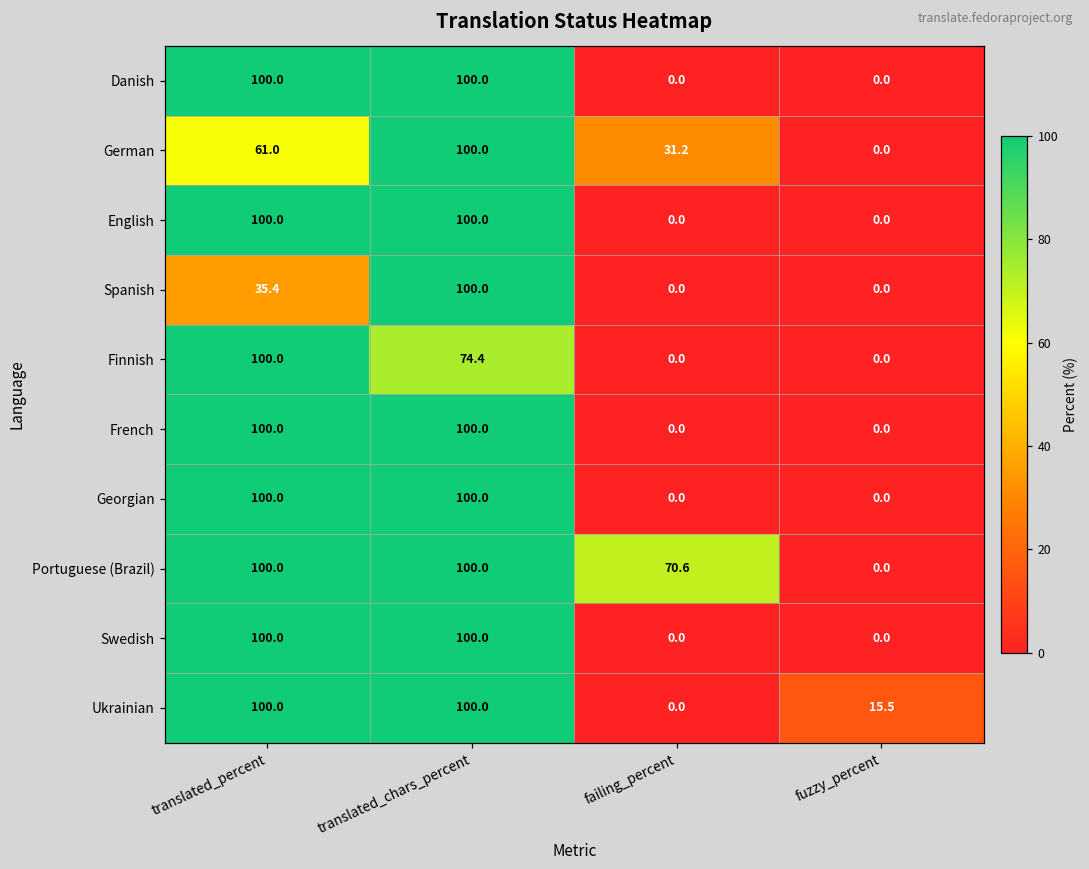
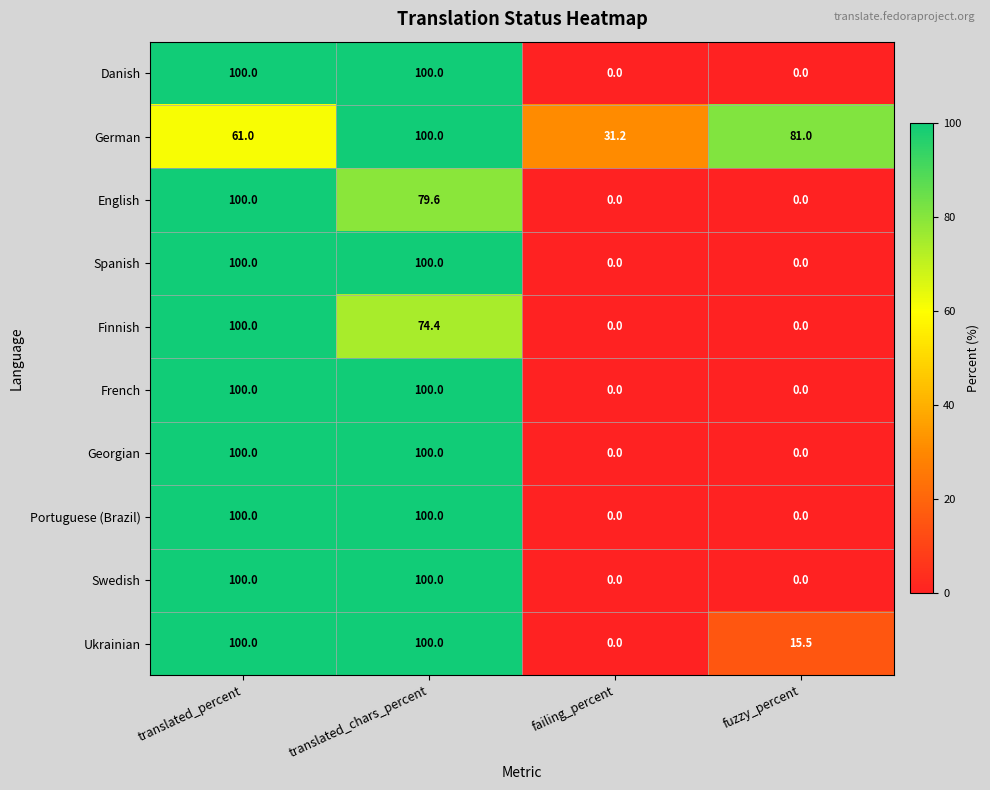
  {
    "Danish": {
      "translated_percent": 100.0,
      "translated_chars_percent": 100.0,
      "failing_percent": 0.0,
      "fuzzy_percent": 0.0
    },
    "German": {
      "translated_percent": 61.0,
      "translated_chars_percent": 100.0,
      "failing_percent": 31.2,
-     "fuzzy_percent": 0.0
+     "fuzzy_percent": 81.0
    },
    "English": {
      "translated_percent": 100.0,
-     "translated_chars_percent": 100.0,
+     "translated_chars_percent": 79.6,
      "failing_percent": 0.0,
      "fuzzy_percent": 0.0
    },
    "Spanish": {
-     "translated_percent": 35.4,
+     "translated_percent": 100.0,
      "translated_chars_percent": 100.0,
      "failing_percent": 0.0,
      "fuzzy_percent": 0.0
    },
    "Finnish": {
      "translated_percent": 100.0,
      "translated_chars_percent": 74.4,
      "failing_percent": 0.0,
      "fuzzy_percent": 0.0
    },
    "French": {
      "translated_percent": 100.0,
      "translated_chars_percent": 100.0,
      "failing_percent": 0.0,
      "fuzzy_percent": 0.0
    },
    "Georgian": {
      "translated_percent": 100.0,
      "translated_chars_percent": 100.0,
      "failing_percent": 0.0,
      "fuzzy_percent": 0.0
    },
    "Portuguese (Brazil)": {
      "translated_percent": 100.0,
      "translated_chars_percent": 100.0,
-     "failing_percent": 70.6,
+     "failing_percent": 0.0,
      "fuzzy_percent": 0.0
    },
    "Swedish": {
      "translated_percent": 100.0,
      "translated_chars_percent": 100.0,
      "failing_percent": 0.0,
      "fuzzy_percent": 0.0
    },
    "Ukrainian": {
      "translated_percent": 100.0,
      "translated_chars_percent": 100.0,
      "failing_percent": 0.0,
      "fuzzy_percent": 15.5
    }
  }
